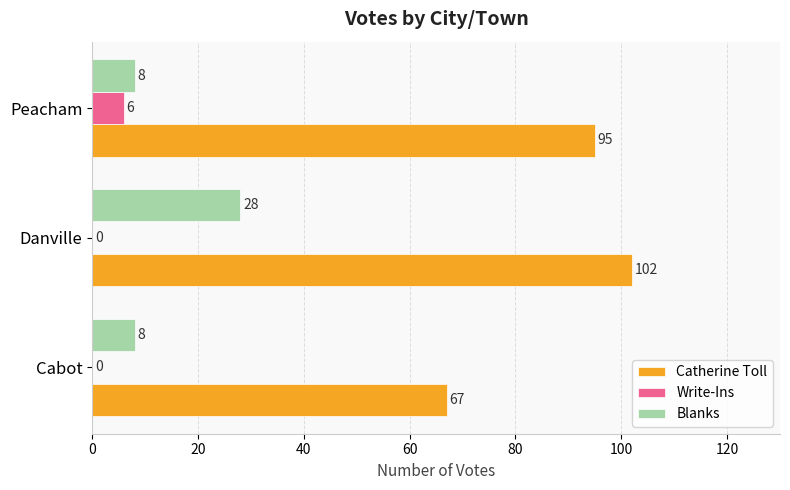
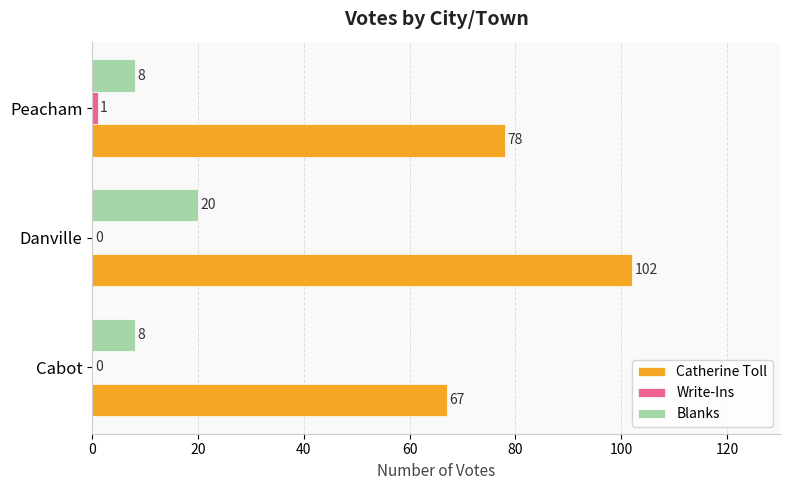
  {
    "Catherine Toll": {
-     "Peacham": 95,
+     "Peacham": 78,
      "Danville": 102,
      "Cabot": 67
    },
    "Write-Ins": {
-     "Peacham": 6,
+     "Peacham": 1,
      "Danville": 0,
      "Cabot": 0
    },
    "Blanks": {
      "Peacham": 8,
-     "Danville": 28,
+     "Danville": 20,
      "Cabot": 8
    }
  }
